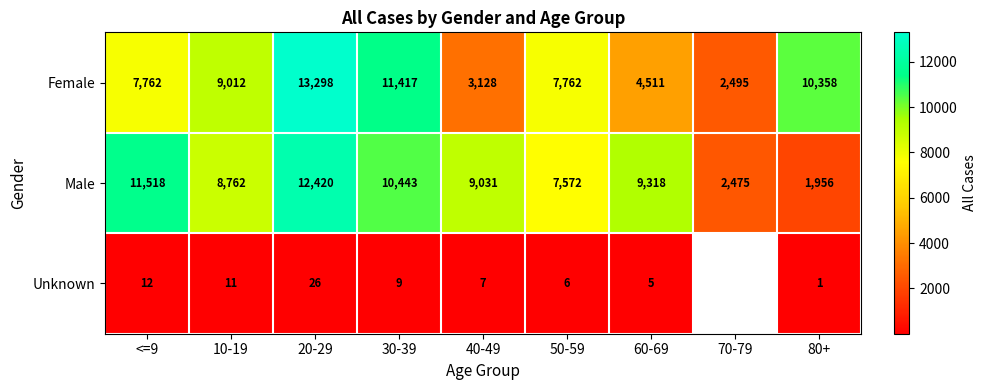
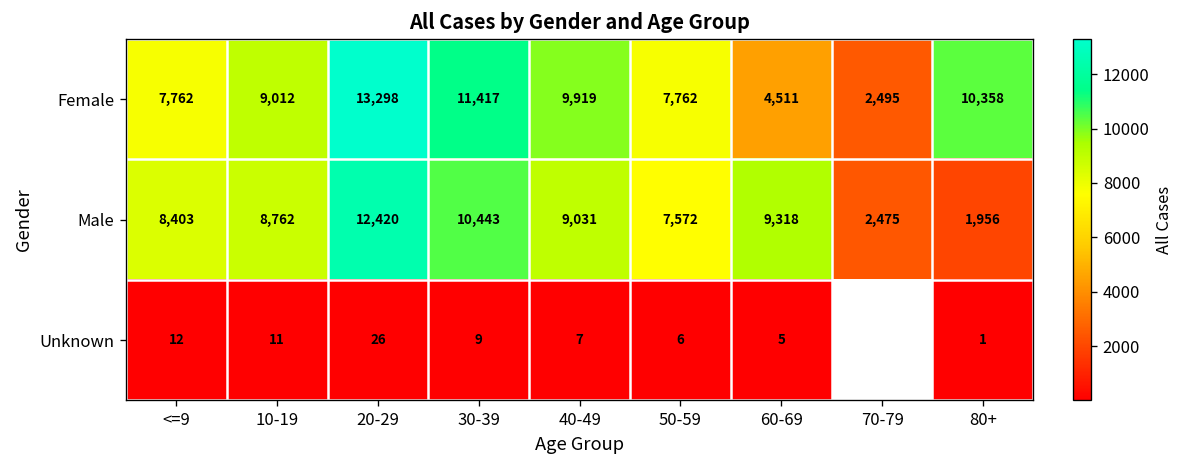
  {
    "Female": {
      "<=9": "7,762",
      "10-19": "9,012",
      "20-29": "13,298",
      "30-39": "11,417",
-     "40-49": "3,128",
+     "40-49": "9,919",
      "50-59": "7,762",
      "60-69": "4,511",
      "70-79": "2,495",
      "80+": "10,358"
    },
    "Male": {
-     "<=9": "11,518",
+     "<=9": "8,403",
      "10-19": "8,762",
      "20-29": "12,420",
      "30-39": "10,443",
      "40-49": "9,031",
      "50-59": "7,572",
      "60-69": "9,318",
      "70-79": "2,475",
      "80+": "1,956"
    },
    "Unknown": {
      "<=9": "12",
      "10-19": "11",
      "20-29": "26",
      "30-39": "9",
      "40-49": "7",
      "50-59": "6",
      "60-69": "5",
      "80+": "1"
    }
  }
